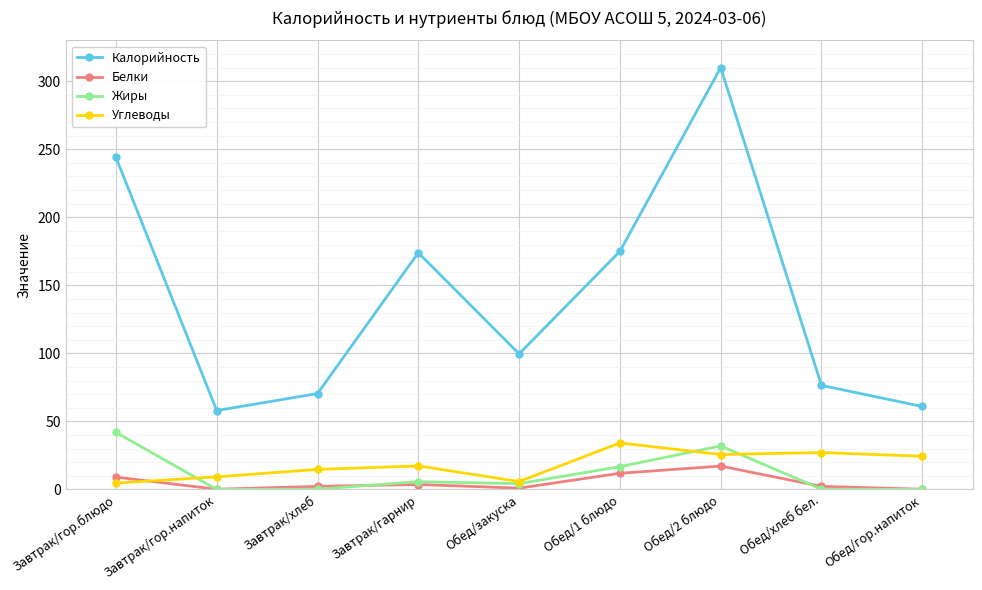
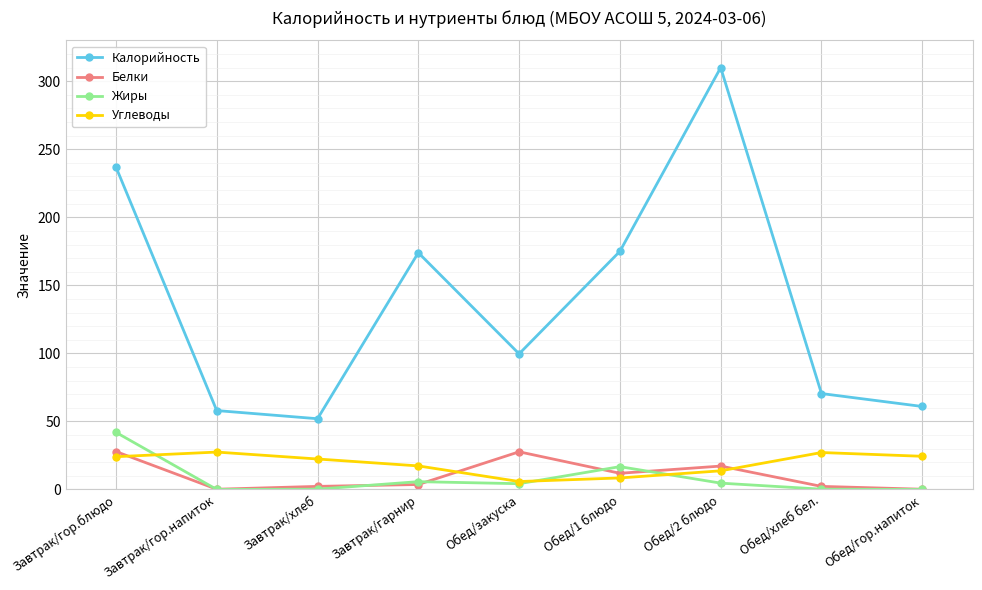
  {
    "Калорийность": {
-     "Завтрак/гор.блюдо": 244,
+     "Завтрак/гор.блюдо": 237,
      "Завтрак/гор.напиток": 58,
-     "Завтрак/хлеб": 71,
+     "Завтрак/хлеб": 52,
      "Завтрак/гарнир": 174,
      "Обед/закуска": 100,
      "Обед/1 блюдо": 175,
      "Обед/2 блюдо": 310,
-     "Обед/хлеб бел.": 77,
+     "Обед/хлеб бел.": 71,
      "Обед/гор.напиток": 61
    },
    "Белки": {
-     "Завтрак/гор.блюдо": 9,
+     "Завтрак/гор.блюдо": 28,
      "Завтрак/хлеб": 2,
      "Завтрак/гарнир": 4,
-     "Обед/закуска": 1,
+     "Обед/закуска": 28,
      "Обед/1 блюдо": 12,
      "Обед/2 блюдо": 17,
      "Обед/хлеб бел.": 2
    },
    "Жиры": {
      "Завтрак/гор.блюдо": 42,
      "Завтрак/хлеб": 0,
      "Завтрак/гарнир": 6,
      "Обед/1 блюдо": 17,
-     "Обед/2 блюдо": 32,
+     "Обед/2 блюдо": 5,
      "Обед/хлеб бел.": 0
    },
    "Углеводы": {
-     "Завтрак/гор.блюдо": 5,
-     "Завтрак/гор.напиток": 9,
-     "Завтрак/хлеб": 15,
+     "Завтрак/гор.блюдо": 24,
+     "Завтрак/гор.напиток": 28,
+     "Завтрак/хлеб": 22,
      "Завтрак/гарнир": 17,
-     "Обед/1 блюдо": 34,
-     "Обед/2 блюдо": 26,
+     "Обед/1 блюдо": 8,
+     "Обед/2 блюдо": 14,
      "Обед/хлеб бел.": 27,
      "Обед/гор.напиток": 24
    }
  }
